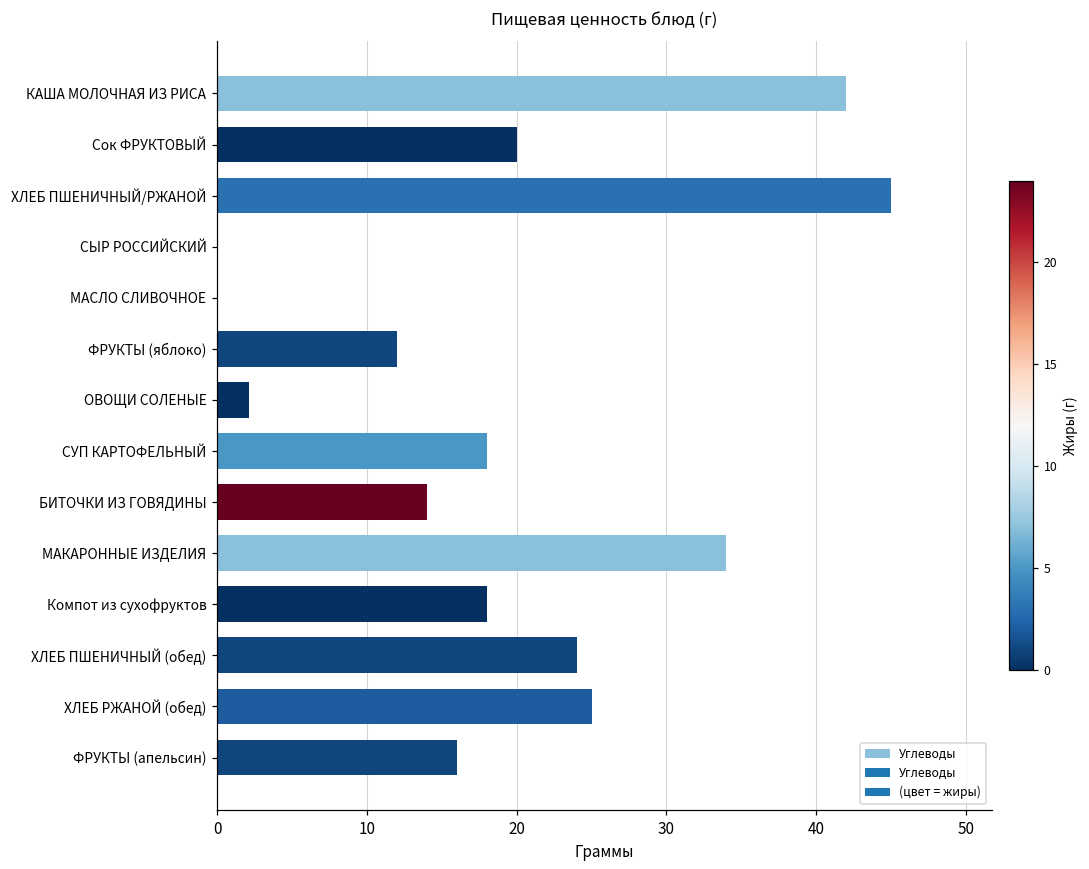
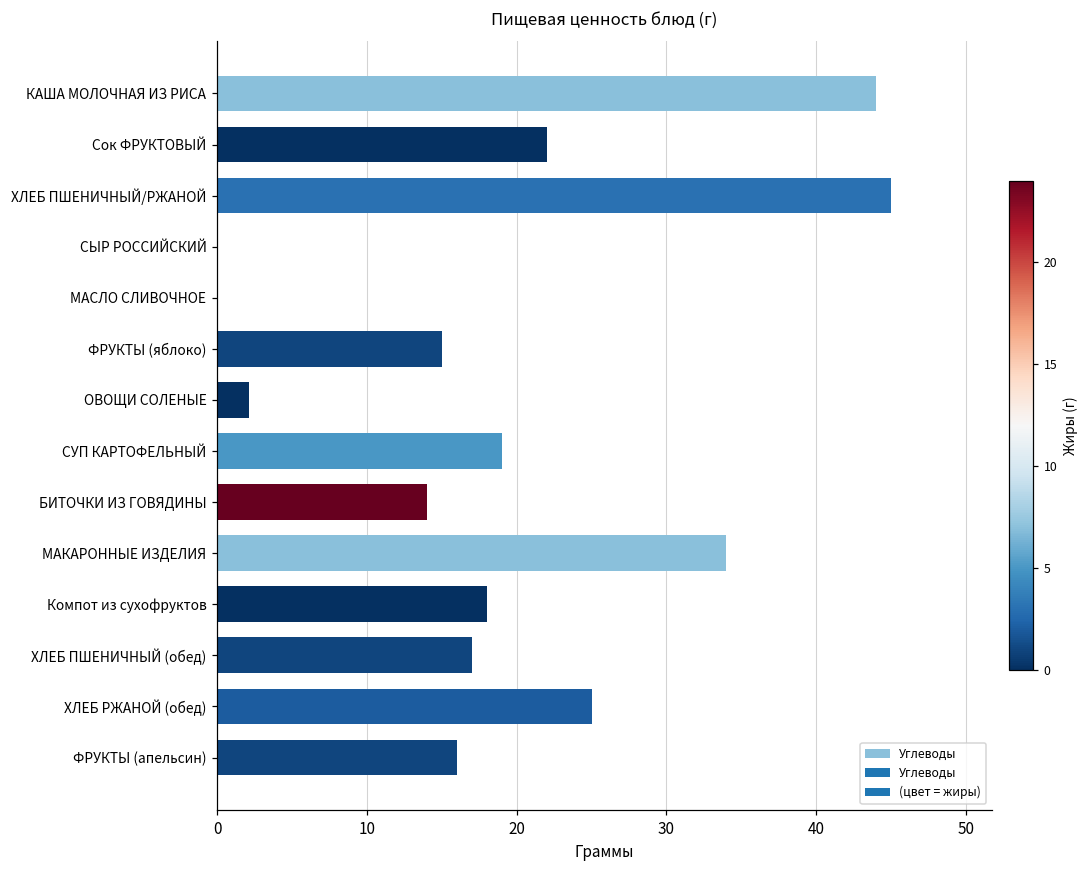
  {
-   "КАША МОЛОЧНАЯ ИЗ РИСА": 42,
-   "Сок ФРУКТОВЫЙ": 20,
+   "КАША МОЛОЧНАЯ ИЗ РИСА": 44,
+   "Сок ФРУКТОВЫЙ": 22,
    "ХЛЕБ ПШЕНИЧНЫЙ/РЖАНОЙ": 45,
    "СЫР РОССИЙСКИЙ": 0,
    "МАСЛО СЛИВОЧНОЕ": 0,
-   "ФРУКТЫ (яблоко)": 12,
+   "ФРУКТЫ (яблоко)": 15,
    "ОВОЩИ СОЛЕНЫЕ": 2,
-   "СУП КАРТОФЕЛЬНЫЙ": 18,
+   "СУП КАРТОФЕЛЬНЫЙ": 19,
    "БИТОЧКИ ИЗ ГОВЯДИНЫ": 14,
    "МАКАРОННЫЕ ИЗДЕЛИЯ": 34,
    "Компот из сухофруктов": 18,
-   "ХЛЕБ ПШЕНИЧНЫЙ (обед)": 24,
+   "ХЛЕБ ПШЕНИЧНЫЙ (обед)": 17,
    "ХЛЕБ РЖАНОЙ (обед)": 25,
    "ФРУКТЫ (апельсин)": 16
  }
